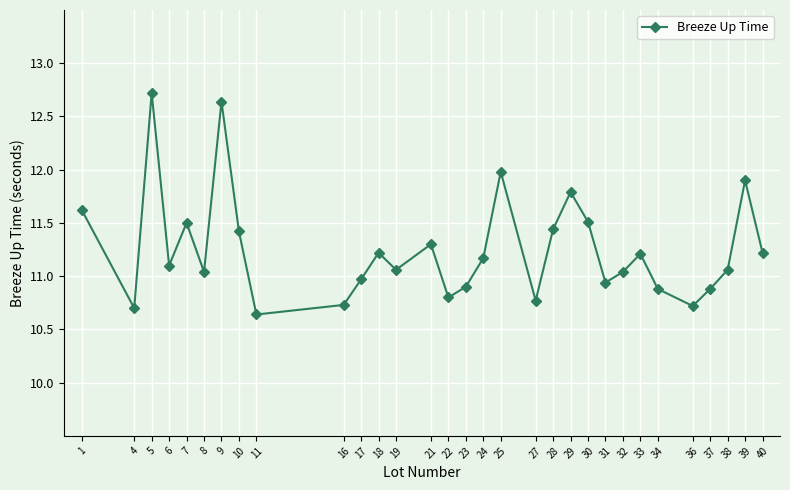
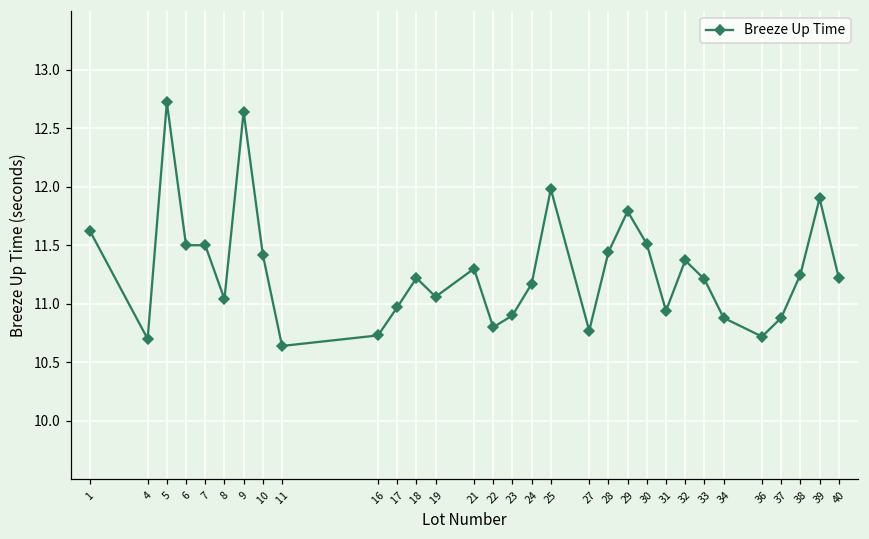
  {
    "1": 11.62,
    "4": 10.70,
    "5": 12.72,
-   "6": 11.1,
+   "6": 11.5,
    "7": 11.50,
    "8": 11.04,
    "9": 12.64,
    "10": 11.42,
    "11": 10.64,
    "16": 10.73,
    "17": 10.97,
    "18": 11.22,
    "19": 11.06,
    "21": 11.30,
    "22": 10.80,
    "23": 10.90,
    "24": 11.17,
    "25": 11.98,
    "27": 10.77,
    "28": 11.44,
    "29": 11.79,
    "30": 11.51,
    "31": 10.94,
-   "32": 11.04,
+   "32": 11.37,
    "33": 11.21,
    "34": 10.88,
    "36": 10.72,
    "37": 10.88,
-   "38": 11.06,
+   "38": 11.25,
    "39": 11.90,
    "40": 11.22
  }
